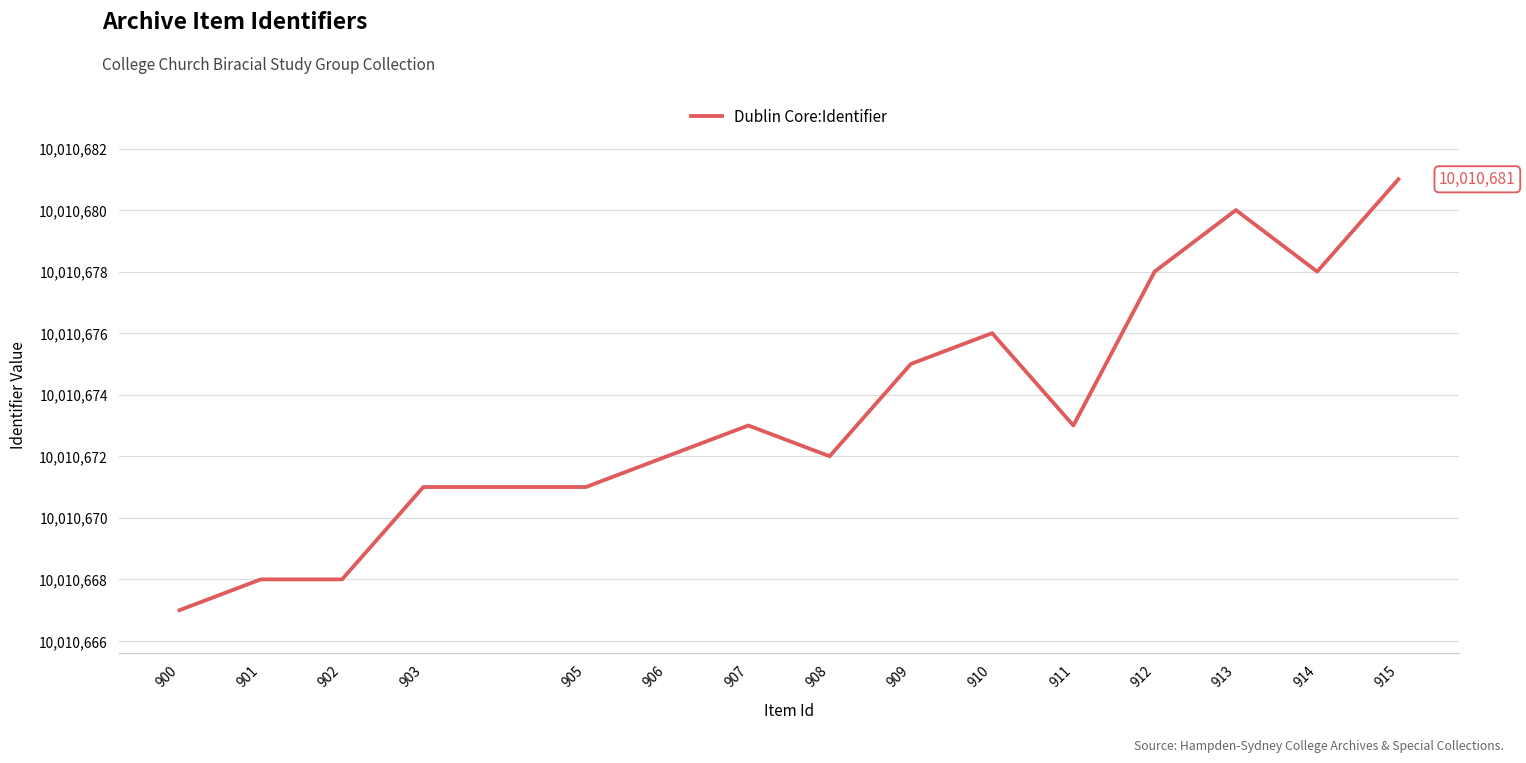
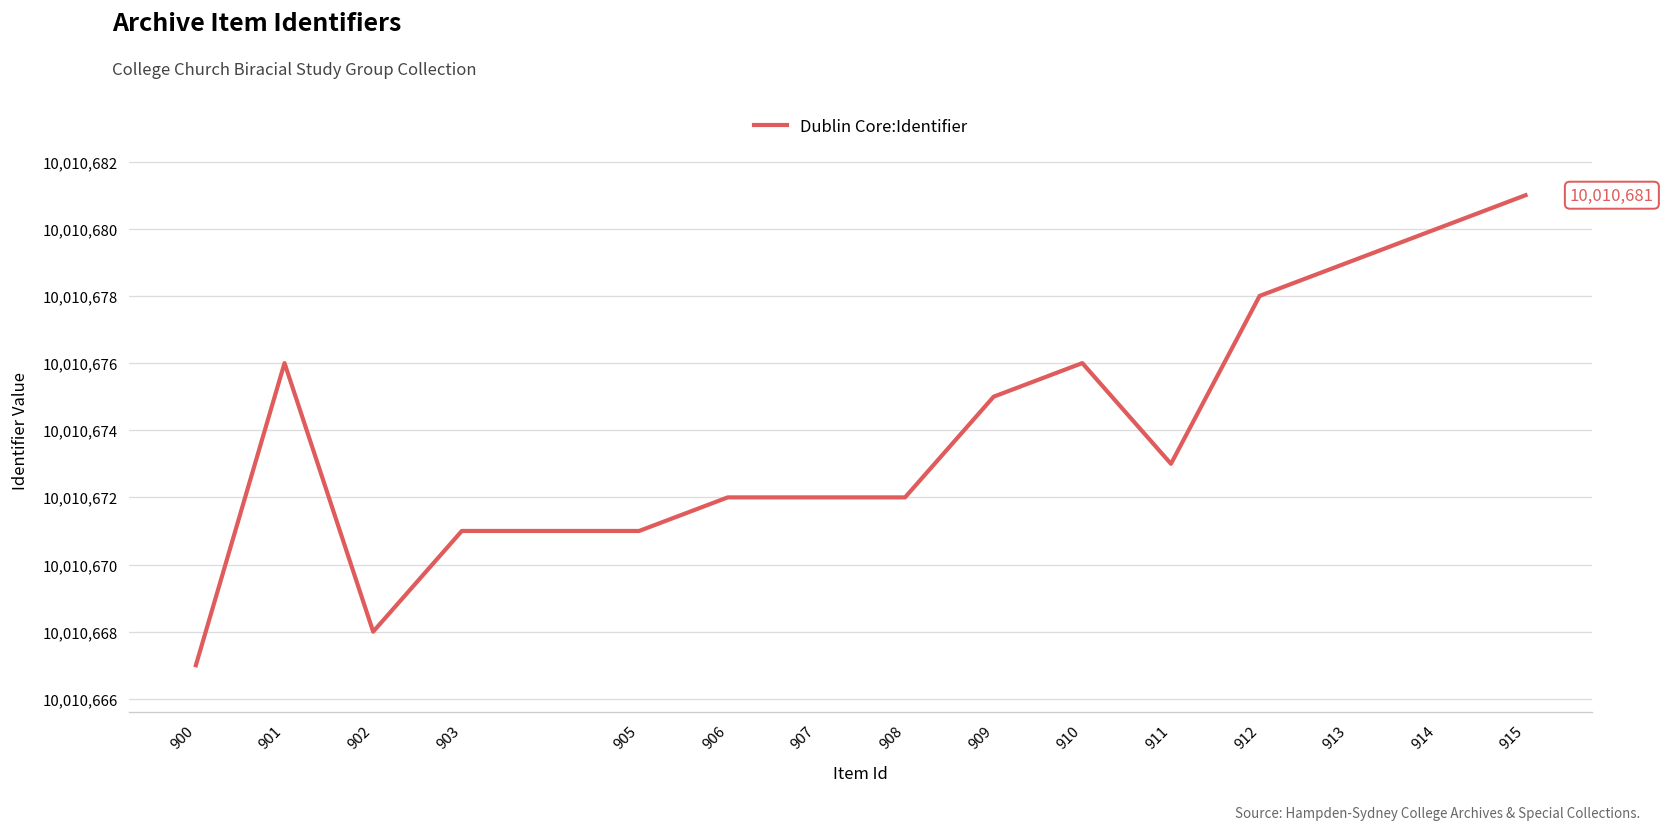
  {
    "900": "10,010,667",
-   "901": "10,010,668",
+   "901": "10,010,676",
    "902": "10,010,668",
    "903": "10,010,671",
    "905": "10,010,671",
    "906": "10,010,672",
-   "907": "10,010,673",
+   "907": "10,010,672",
    "908": "10,010,672",
    "909": "10,010,675",
    "910": "10,010,676",
    "911": "10,010,673",
    "912": "10,010,678",
-   "913": "10,010,680",
-   "914": "10,010,678",
+   "913": "10,010,679",
+   "914": "10,010,680",
    "915": "10,010,681"
  }
